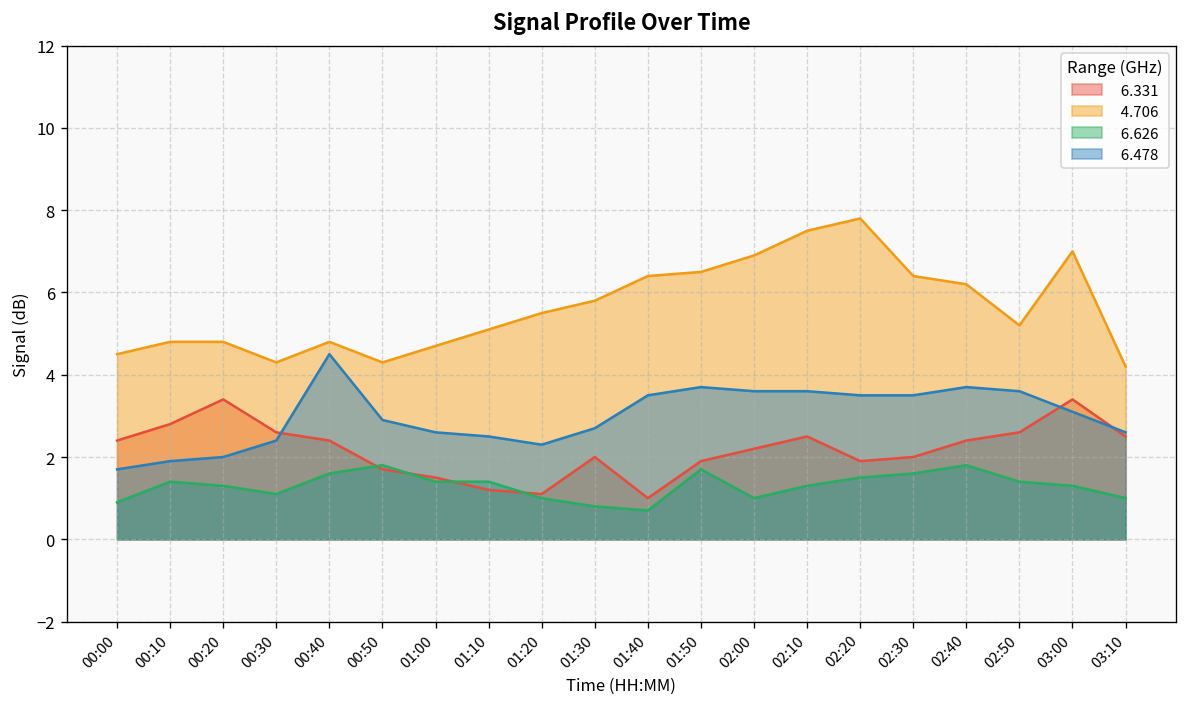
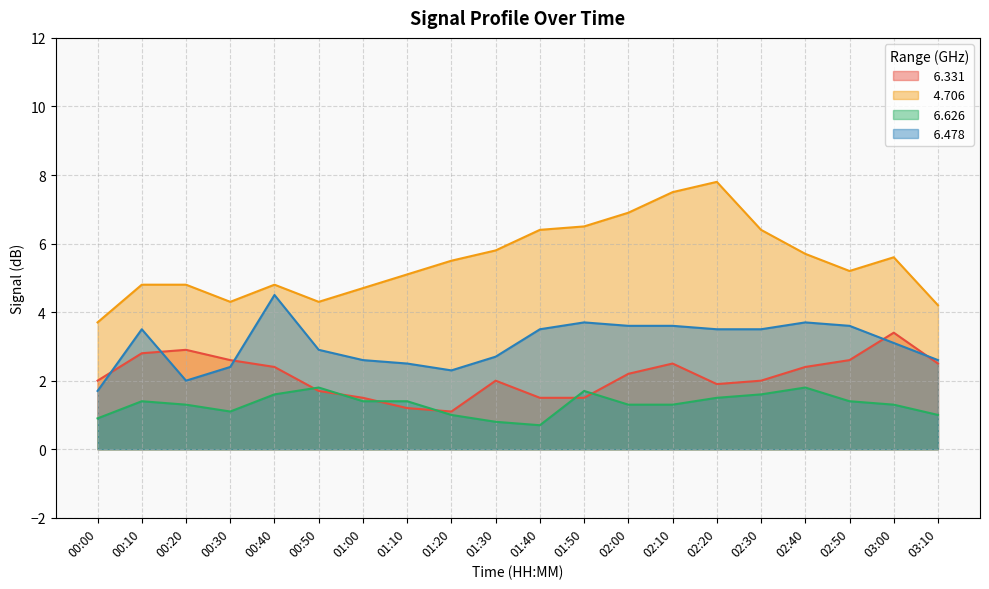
  {
    "6.331": {
-     "00:00": 2.4,
+     "00:00": 2.0,
      "00:10": 2.8,
-     "00:20": 3.4,
+     "00:20": 2.9,
      "00:30": 2.6,
      "00:40": 2.4,
      "00:50": 1.7,
      "01:00": 1.5,
      "01:10": 1.2,
      "01:20": 1.1,
      "01:30": 2.0,
-     "01:40": 1.0,
-     "01:50": 1.9,
+     "01:40": 1.5,
+     "01:50": 1.5,
      "02:00": 2.2,
      "02:10": 2.5,
      "02:20": 1.9,
      "02:30": 2.0,
      "02:40": 2.4,
      "02:50": 2.6,
      "03:00": 3.4,
      "03:10": 2.5
    },
    "4.706": {
-     "00:00": 4.5,
+     "00:00": 3.7,
      "00:10": 4.8,
      "00:20": 4.8,
      "00:30": 4.3,
      "00:40": 4.8,
      "00:50": 4.3,
      "01:00": 4.7,
      "01:10": 5.1,
      "01:20": 5.5,
      "01:30": 5.8,
      "01:40": 6.4,
      "01:50": 6.5,
      "02:00": 6.9,
      "02:10": 7.5,
      "02:20": 7.8,
      "02:30": 6.4,
-     "02:40": 6.2,
+     "02:40": 5.7,
      "02:50": 5.2,
-     "03:00": 7.0,
+     "03:00": 5.6,
      "03:10": 4.2
    },
    "6.626": {
      "00:00": 0.9,
      "00:10": 1.4,
      "00:20": 1.3,
      "00:30": 1.1,
      "00:40": 1.6,
      "00:50": 1.8,
      "01:00": 1.4,
      "01:10": 1.4,
      "01:20": 1.0,
      "01:30": 0.8,
      "01:40": 0.7,
      "01:50": 1.7,
-     "02:00": 1.0,
+     "02:00": 1.3,
      "02:10": 1.3,
      "02:20": 1.5,
      "02:30": 1.6,
      "02:40": 1.8,
      "02:50": 1.4,
      "03:00": 1.3,
      "03:10": 1.0
    },
    "6.478": {
      "00:00": 1.7,
-     "00:10": 1.9,
+     "00:10": 3.5,
      "00:20": 2.0,
      "00:30": 2.4,
      "00:40": 4.5,
      "00:50": 2.9,
      "01:00": 2.6,
      "01:10": 2.5,
      "01:20": 2.3,
      "01:30": 2.7,
      "01:40": 3.5,
      "01:50": 3.7,
      "02:00": 3.6,
      "02:10": 3.6,
      "02:20": 3.5,
      "02:30": 3.5,
      "02:40": 3.7,
      "02:50": 3.6,
      "03:00": 3.1,
      "03:10": 2.6
    }
  }
